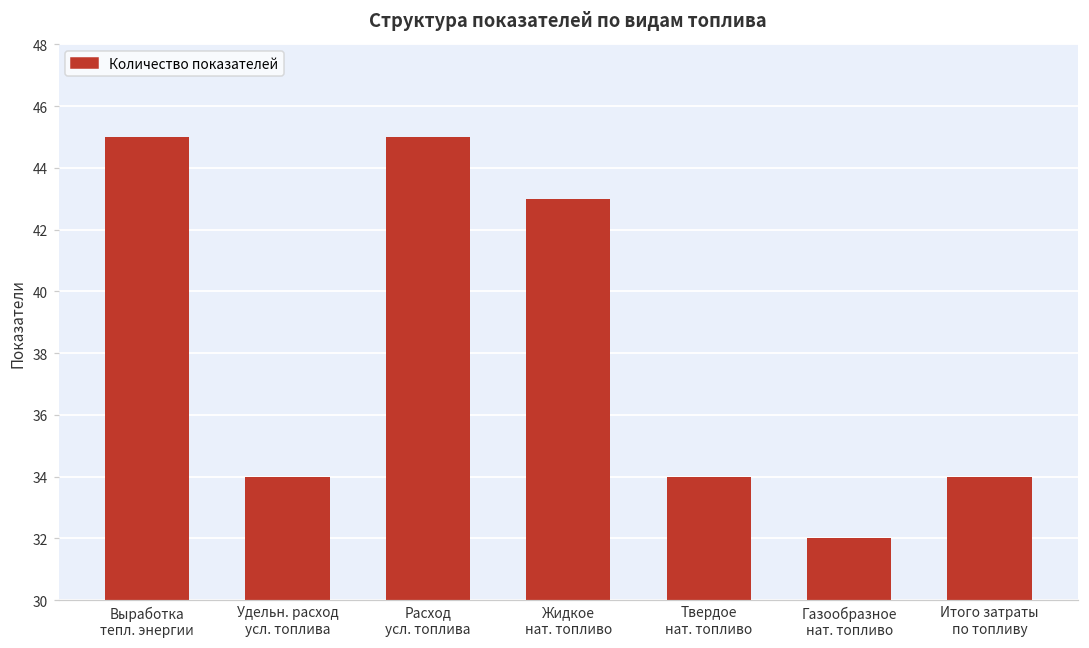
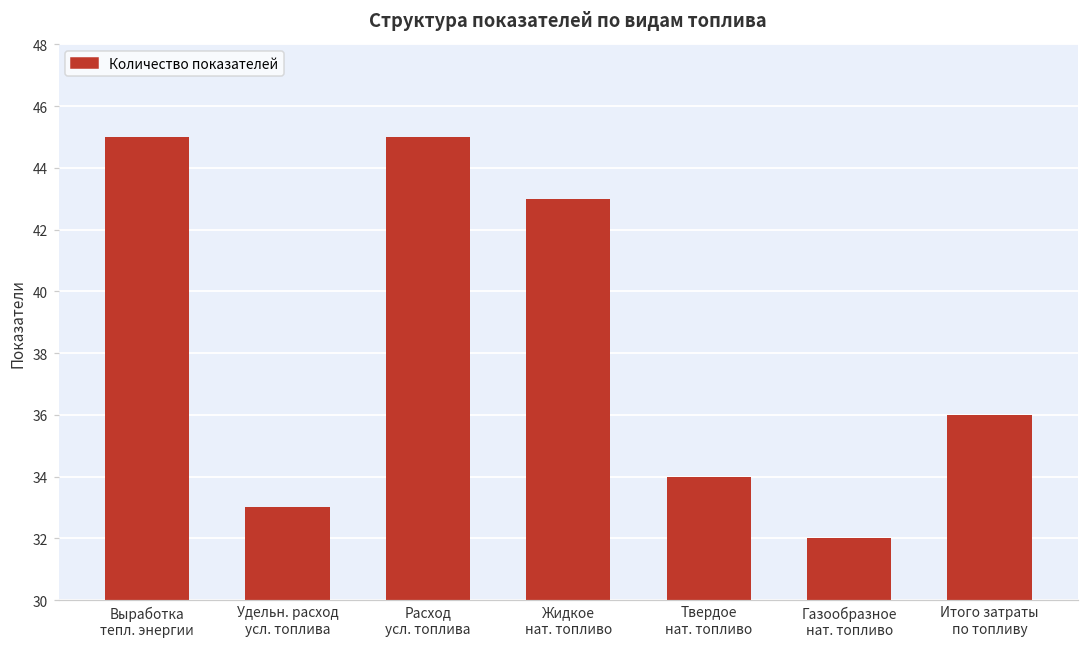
  {
    "Выработка тепл. энергии": 45,
-   "Удельн. расход усл. топлива": 34,
+   "Удельн. расход усл. топлива": 33,
    "Расход усл. топлива": 45,
    "Жидкое нат. топливо": 43,
    "Твердое нат. топливо": 34,
    "Газообразное нат. топливо": 32,
-   "Итого затраты по топливу": 34
+   "Итого затраты по топливу": 36
  }
